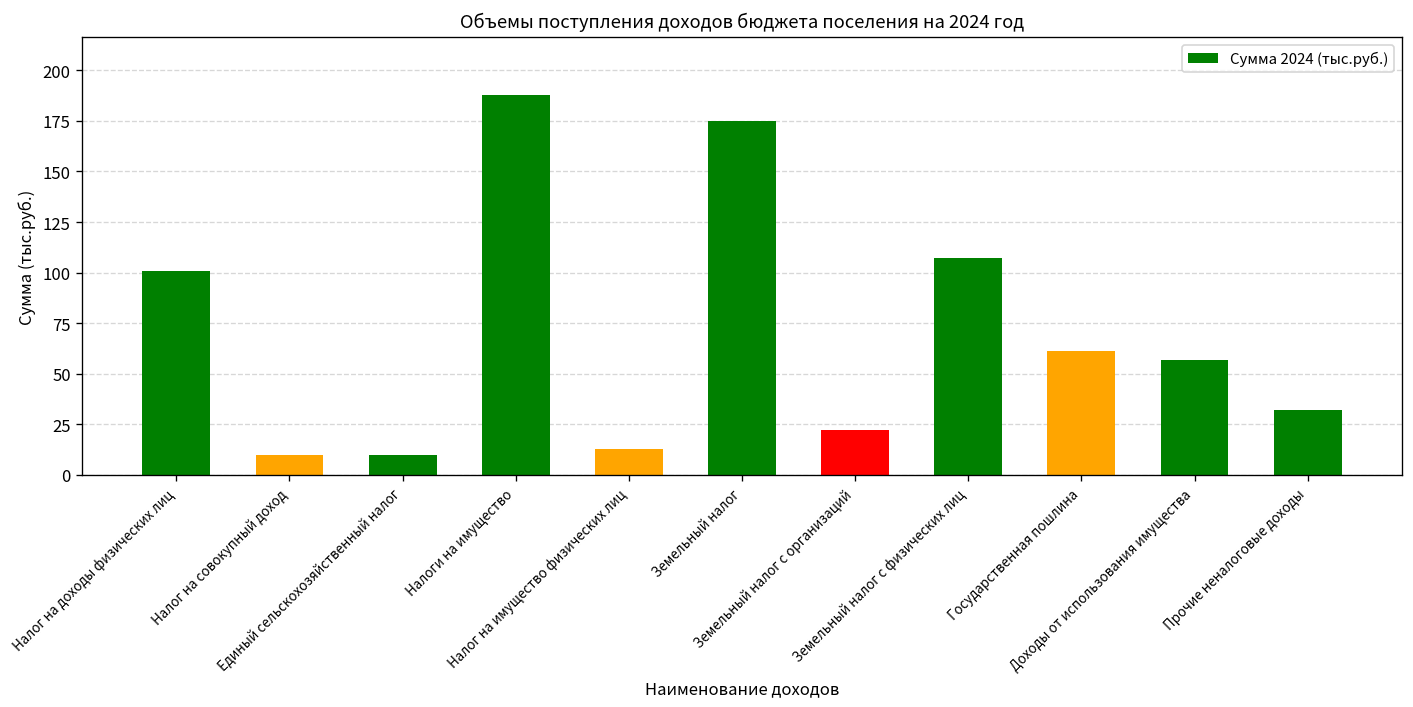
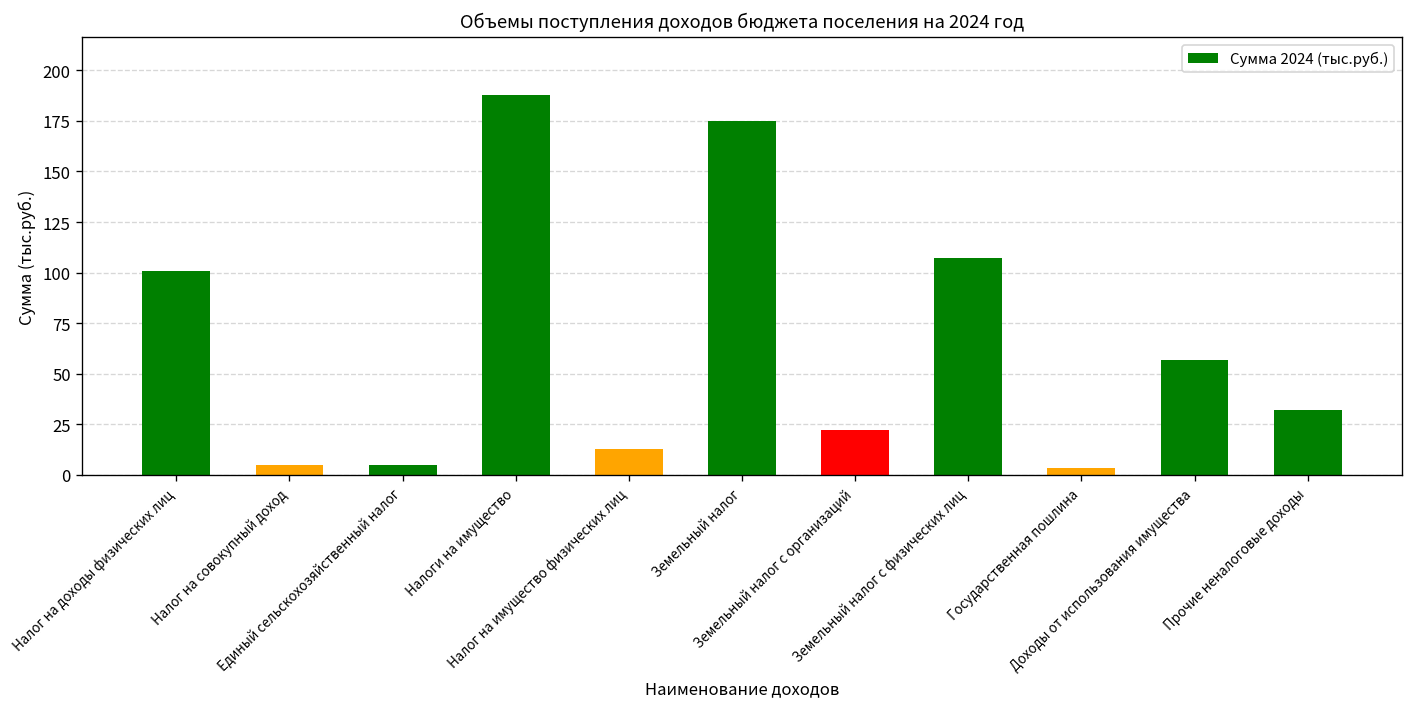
  {
    "Налог на доходы физических лиц": 101,
-   "Налог на совокупный доход": 10,
-   "Единый сельскохозяйственный налог": 10,
+   "Налог на совокупный доход": 5,
+   "Единый сельскохозяйственный налог": 5,
    "Налоги на имущество": 188,
    "Налог на имущество физических лиц": 13,
    "Земельный налог": 175,
    "Земельный налог с организаций": 22,
    "Земельный налог с физических лиц": 107,
-   "Государственная пошлина": 61,
+   "Государственная пошлина": 3,
    "Доходы от использования имущества": 57,
    "Прочие неналоговые доходы": 32
  }
